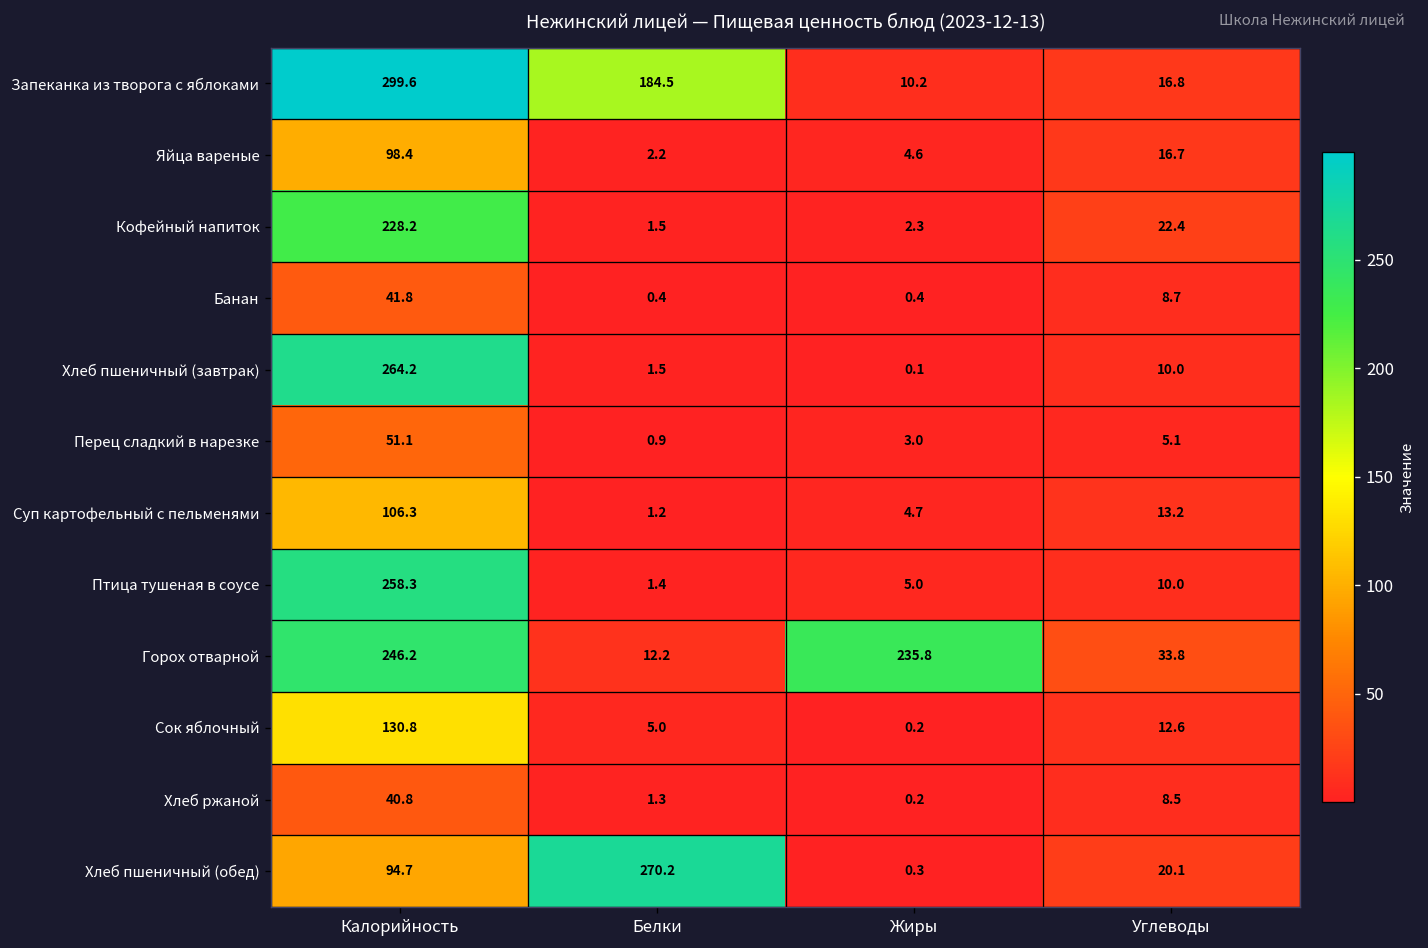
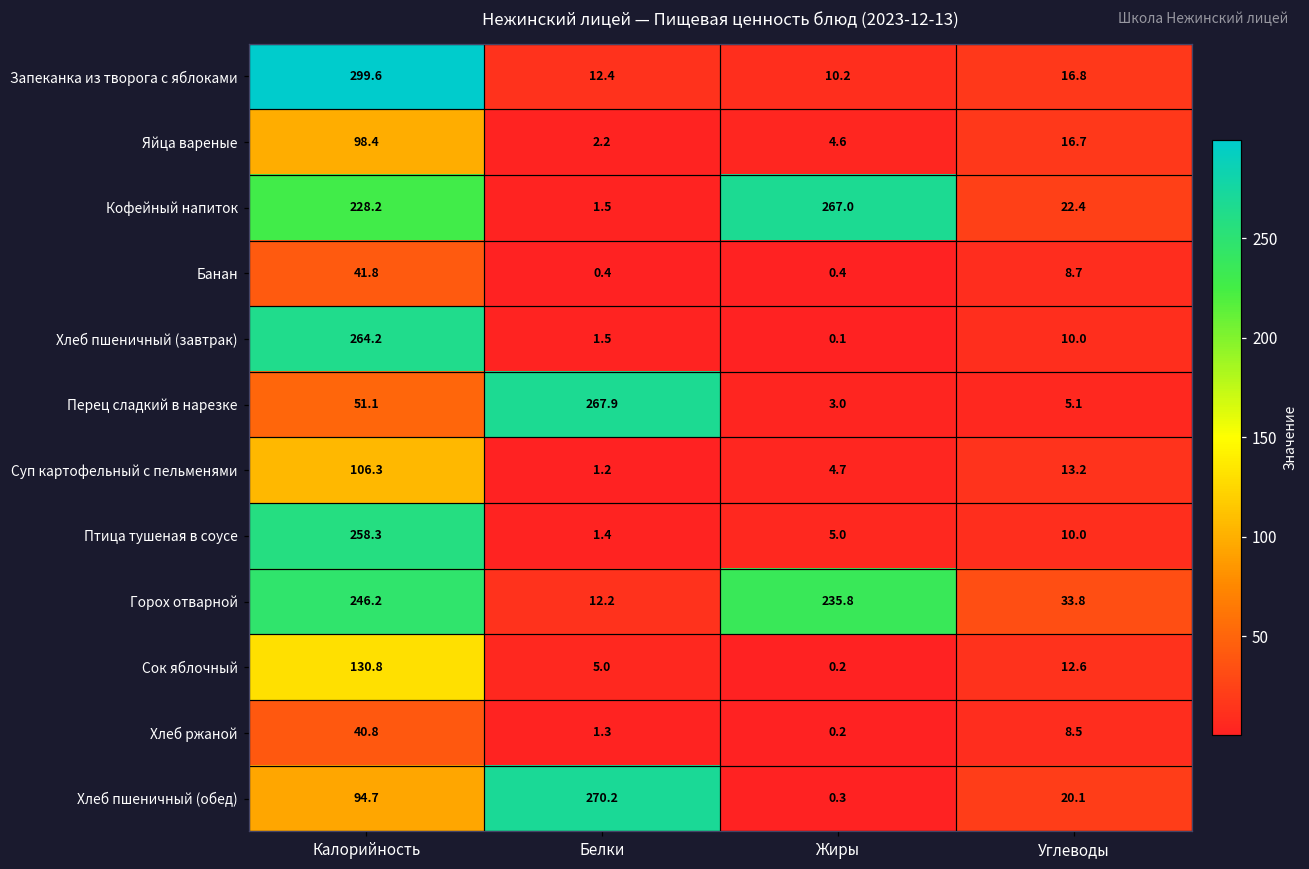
  {
    "Запеканка из творога с яблоками": {
      "Калорийность": 299.6,
-     "Белки": 184.5,
+     "Белки": 12.4,
      "Жиры": 10.2,
      "Углеводы": 16.8
    },
    "Яйца вареные": {
      "Калорийность": 98.4,
      "Белки": 2.2,
      "Жиры": 4.6,
      "Углеводы": 16.7
    },
    "Кофейный напиток": {
      "Калорийность": 228.2,
      "Белки": 1.5,
-     "Жиры": 2.3,
+     "Жиры": 267.0,
      "Углеводы": 22.4
    },
    "Банан": {
      "Калорийность": 41.8,
      "Белки": 0.4,
      "Жиры": 0.4,
      "Углеводы": 8.7
    },
    "Хлеб пшеничный (завтрак)": {
      "Калорийность": 264.2,
      "Белки": 1.5,
      "Жиры": 0.1,
      "Углеводы": 10.0
    },
    "Перец сладкий в нарезке": {
      "Калорийность": 51.1,
-     "Белки": 0.9,
+     "Белки": 267.9,
      "Жиры": 3.0,
      "Углеводы": 5.1
    },
    "Суп картофельный с пельменями": {
      "Калорийность": 106.3,
      "Белки": 1.2,
      "Жиры": 4.7,
      "Углеводы": 13.2
    },
    "Птица тушеная в соусе": {
      "Калорийность": 258.3,
      "Белки": 1.4,
      "Жиры": 5.0,
      "Углеводы": 10.0
    },
    "Горох отварной": {
      "Калорийность": 246.2,
      "Белки": 12.2,
      "Жиры": 235.8,
      "Углеводы": 33.8
    },
    "Сок яблочный": {
      "Калорийность": 130.8,
      "Белки": 5.0,
      "Жиры": 0.2,
      "Углеводы": 12.6
    },
    "Хлеб ржаной": {
      "Калорийность": 40.8,
      "Белки": 1.3,
      "Жиры": 0.2,
      "Углеводы": 8.5
    },
    "Хлеб пшеничный (обед)": {
      "Калорийность": 94.7,
      "Белки": 270.2,
      "Жиры": 0.3,
      "Углеводы": 20.1
    }
  }
